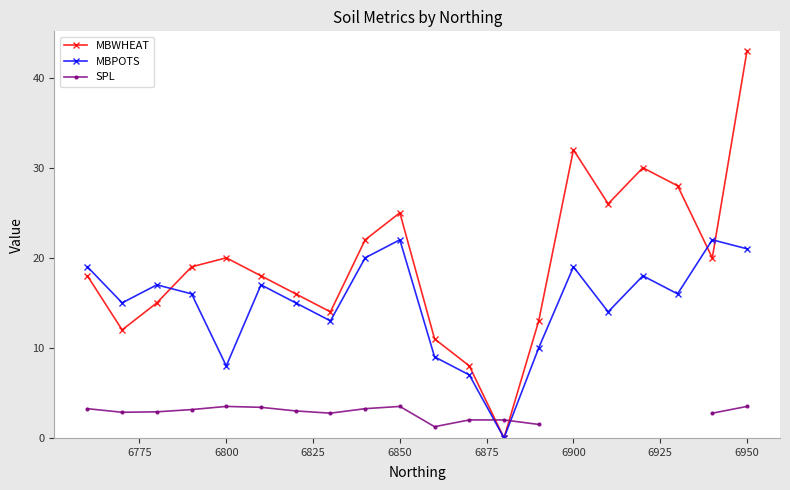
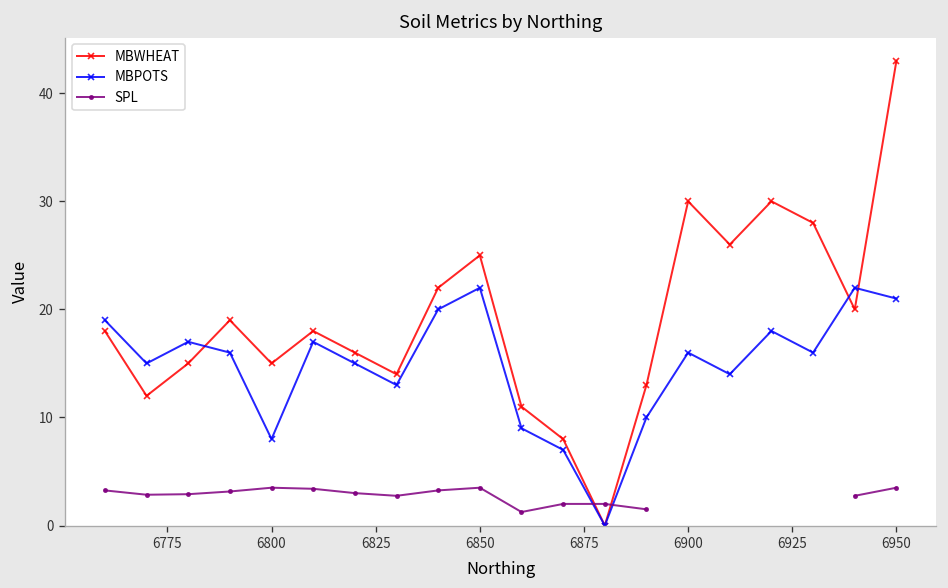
  {
    "MBWHEAT": {
-     "6800": 20,
+     "6800": 15,
      "6850": 25,
-     "6900": 32,
+     "6900": 30,
      "6950": 43
    },
    "MBPOTS": {
      "6800": 8,
      "6850": 22,
-     "6900": 19,
+     "6900": 16,
      "6950": 21
    },
    "SPL": {
      "6800": 4,
      "6850": 4,
      "6950": 4
    }
  }
